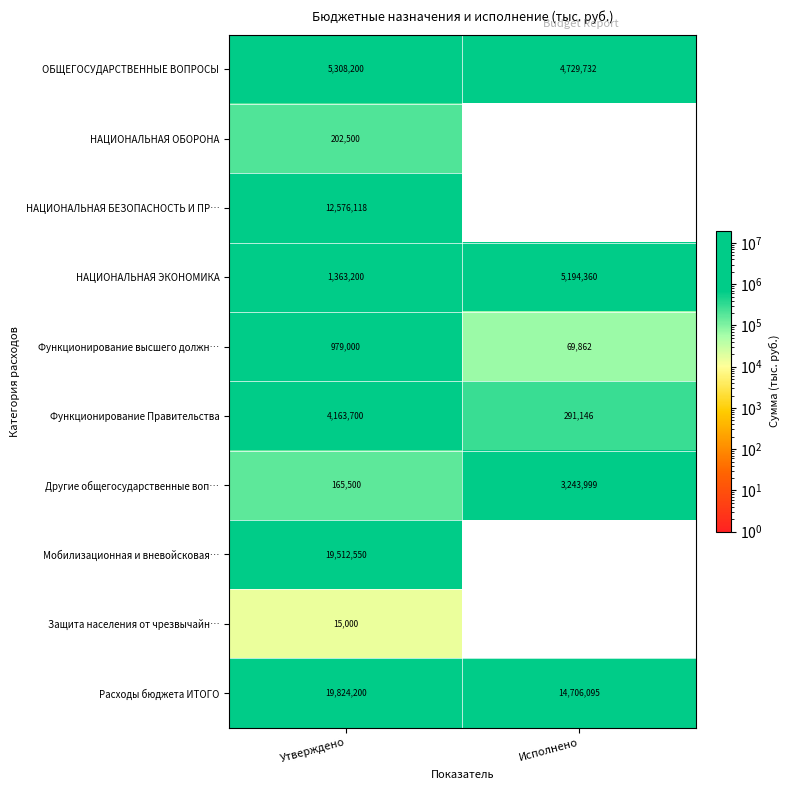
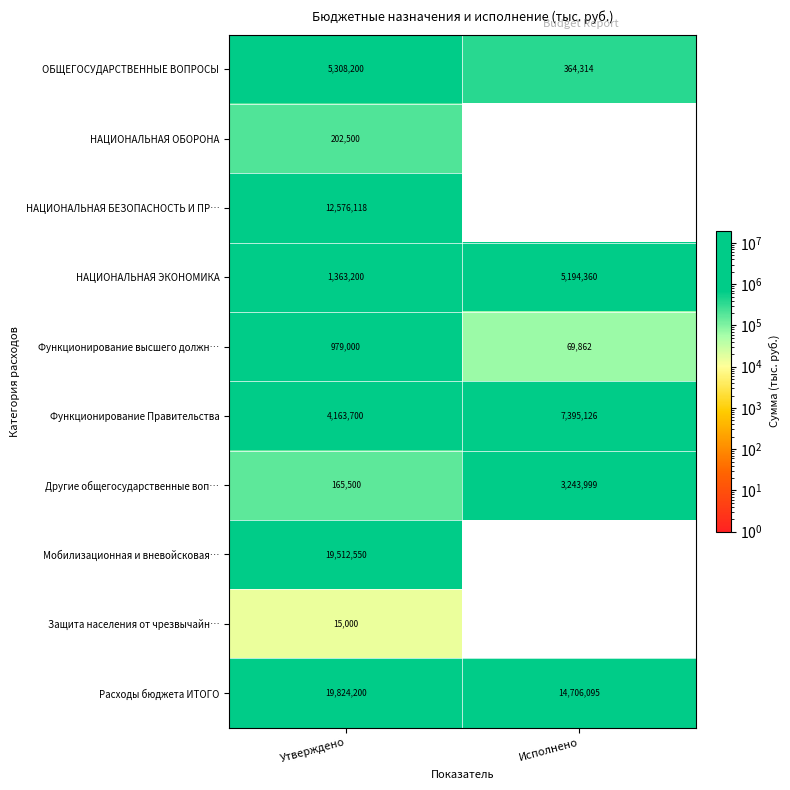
  {
    "ОБЩЕГОСУДАРСТВЕННЫЕ ВОПРОСЫ": {
      "Утверждено": "5,308,200",
-     "Исполнено": "4,729,732"
+     "Исполнено": "364,314"
    },
    "НАЦИОНАЛЬНАЯ ОБОРОНА": {
      "Утверждено": "202,500"
    },
    "НАЦИОНАЛЬНАЯ БЕЗОПАСНОСТЬ И ПР…": {
      "Утверждено": "12,576,118"
    },
    "НАЦИОНАЛЬНАЯ ЭКОНОМИКА": {
      "Утверждено": "1,363,200",
      "Исполнено": "5,194,360"
    },
    "Функционирование высшего должн…": {
      "Утверждено": "979,000",
      "Исполнено": "69,862"
    },
    "Функционирование Правительства": {
      "Утверждено": "4,163,700",
-     "Исполнено": "291,146"
+     "Исполнено": "7,395,126"
    },
    "Другие общегосударственные воп…": {
      "Утверждено": "165,500",
      "Исполнено": "3,243,999"
    },
    "Мобилизационная и вневойсковая…": {
      "Утверждено": "19,512,550"
    },
    "Защита населения от чрезвычайн…": {
      "Утверждено": "15,000"
    },
    "Расходы бюджета ИТОГО": {
      "Утверждено": "19,824,200",
      "Исполнено": "14,706,095"
    }
  }
